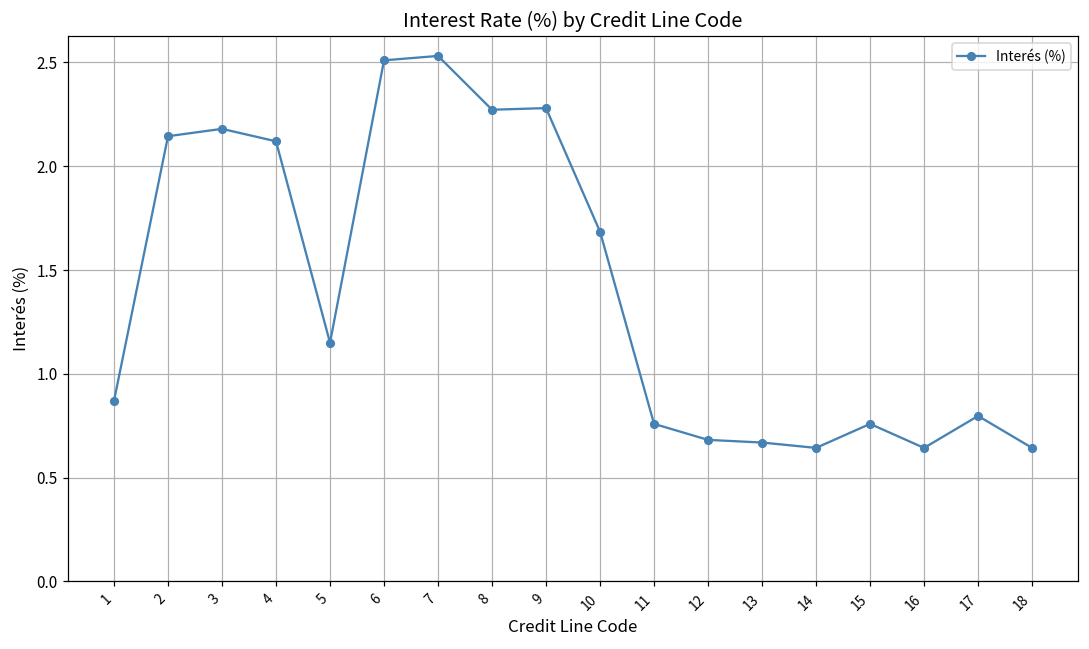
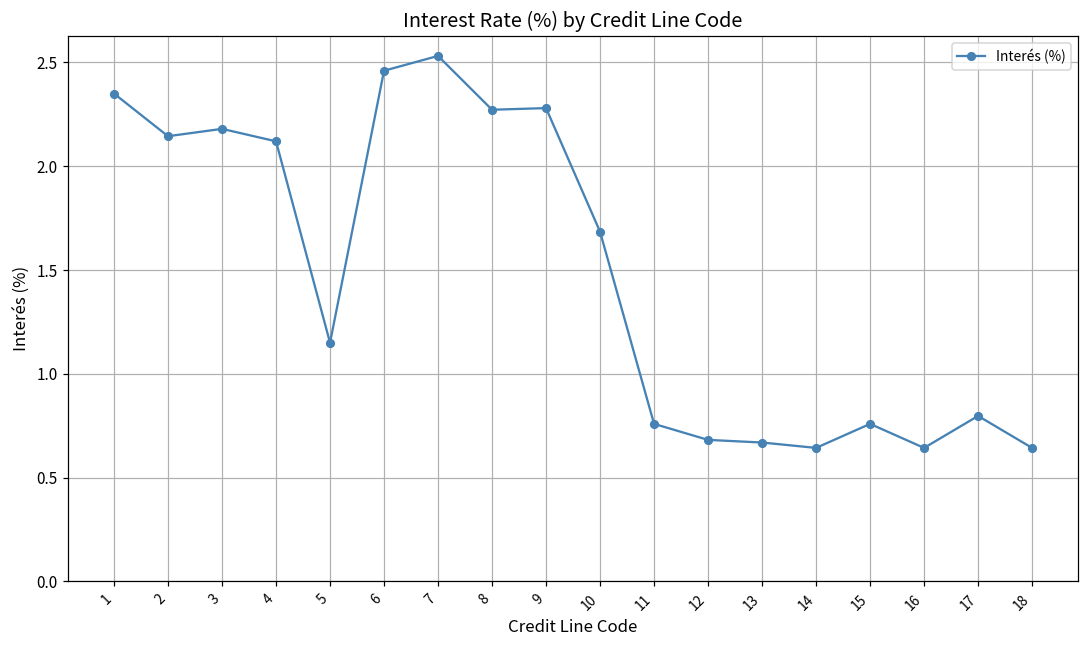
  {
-   "1": 0.87,
+   "1": 2.35,
    "2": 2.14,
    "3": 2.18,
    "4": 2.12,
    "5": 1.15,
-   "6": 2.51,
+   "6": 2.46,
    "7": 2.53,
    "8": 2.27,
    "9": 2.28,
    "10": 1.68,
    "11": 0.76,
    "12": 0.68,
    "13": 0.67,
    "14": 0.64,
    "15": 0.76,
    "16": 0.64,
    "17": 0.80,
    "18": 0.64
  }
